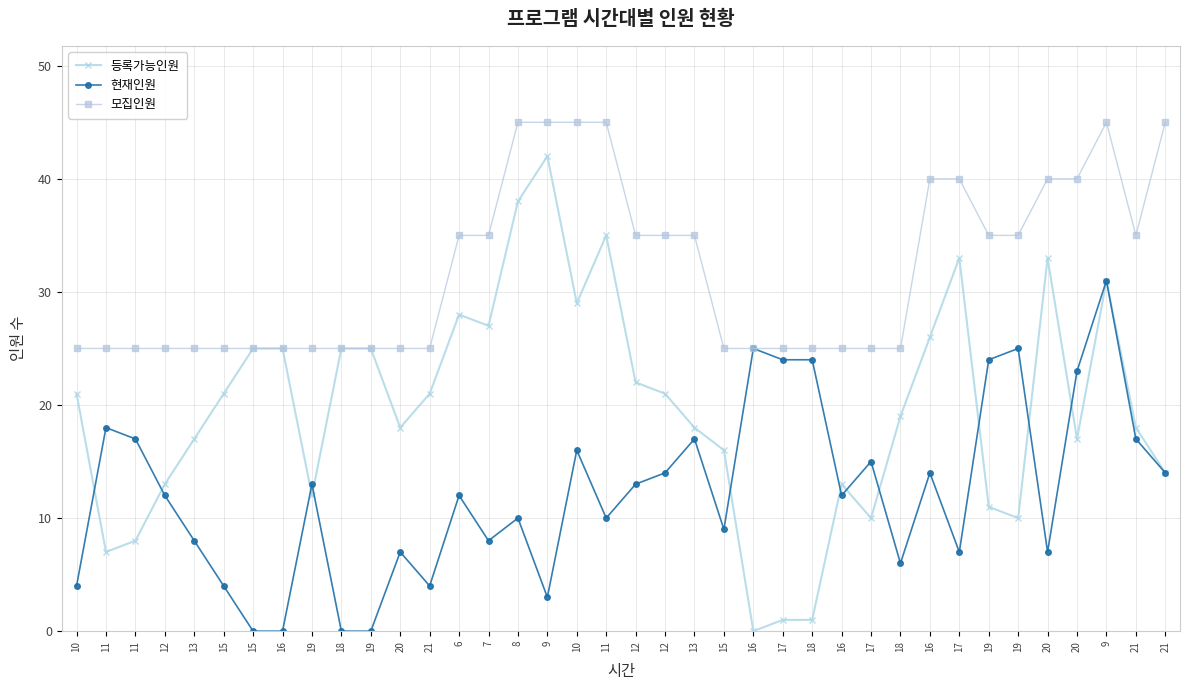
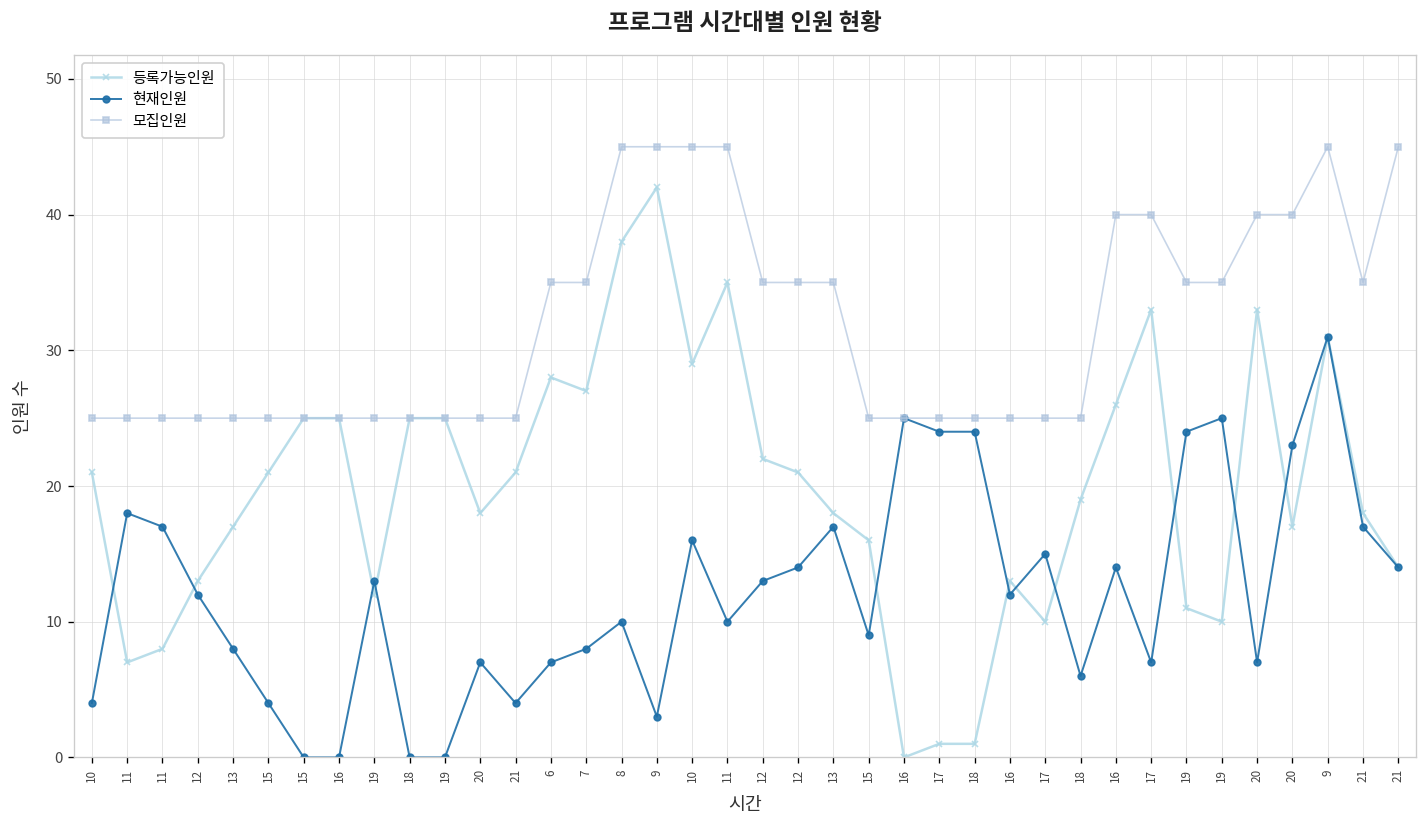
  {
    "현재인원": {
-     "6": 12,
+     "6": 7,
      "7": 8,
      "8": 10
    }
  }
